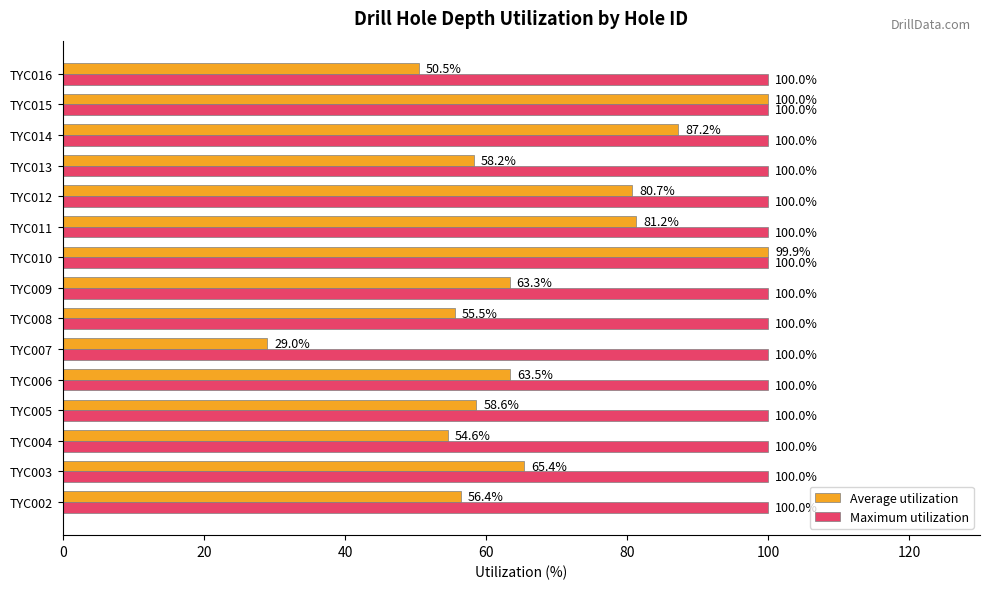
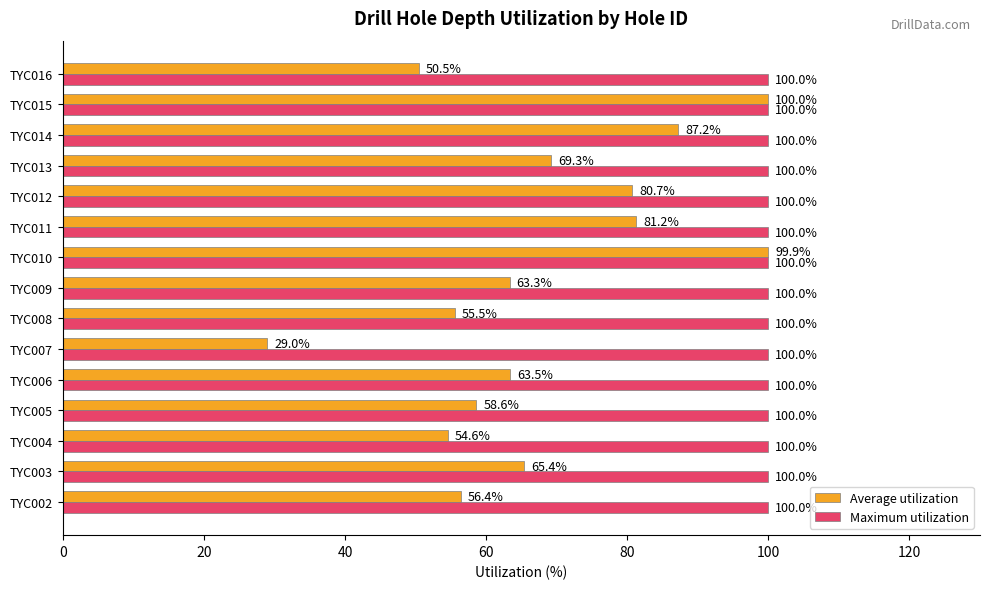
  {
    "Average utilization": {
      "TYC016": "50.5%",
      "TYC014": "87.2%",
-     "TYC013": "58.2%",
+     "TYC013": "69.3%",
      "TYC012": "80.7%",
      "TYC011": "81.2%",
      "TYC009": "63.3%",
      "TYC008": "55.5%",
      "TYC007": "29.0%",
      "TYC006": "63.5%",
      "TYC005": "58.6%",
      "TYC004": "54.6%",
      "TYC003": "65.4%",
      "TYC002": "56.4%"
    },
    "Maximum utilization": {
      "TYC016": "100.0%",
      "TYC014": "100.0%",
      "TYC013": "100.0%",
      "TYC012": "100.0%",
      "TYC011": "100.0%",
      "TYC010": "100.0%",
      "TYC009": "100.0%",
      "TYC008": "100.0%",
      "TYC007": "100.0%",
      "TYC006": "100.0%",
      "TYC005": "100.0%",
      "TYC004": "100.0%",
      "TYC003": "100.0%"
    }
  }
